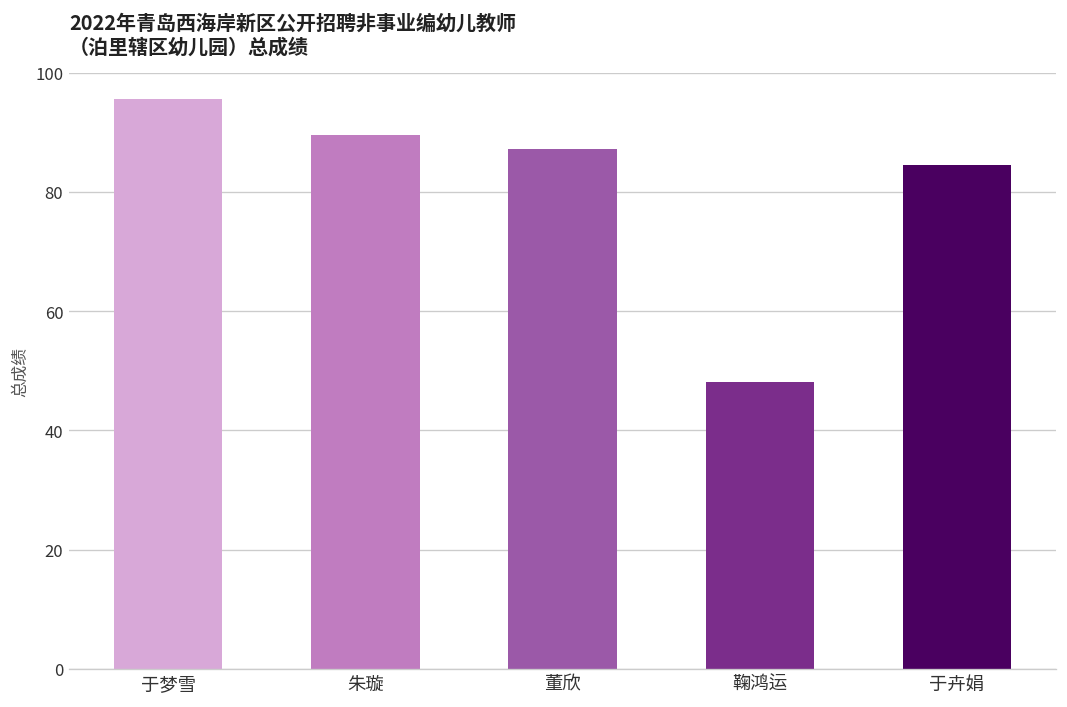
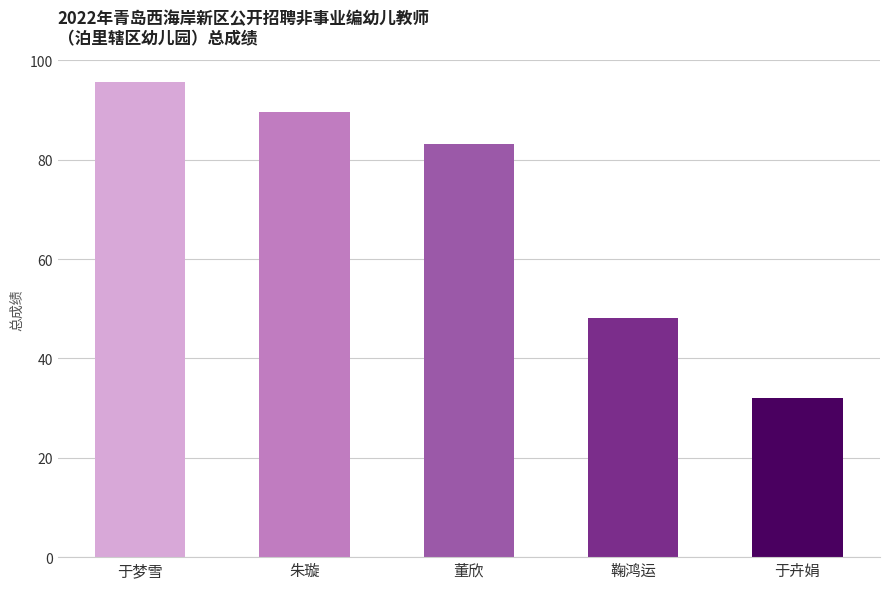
  {
    "于梦雪": 96,
    "朱璇": 90,
-   "董欣": 87,
+   "董欣": 83,
    "鞠鸿运": 48,
-   "于卉娟": 85
+   "于卉娟": 32
  }
